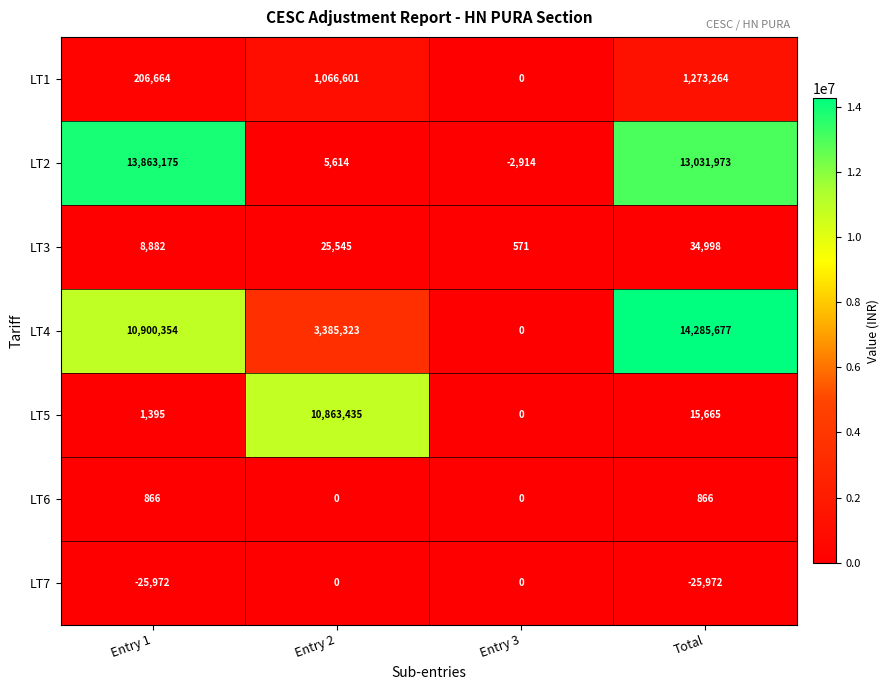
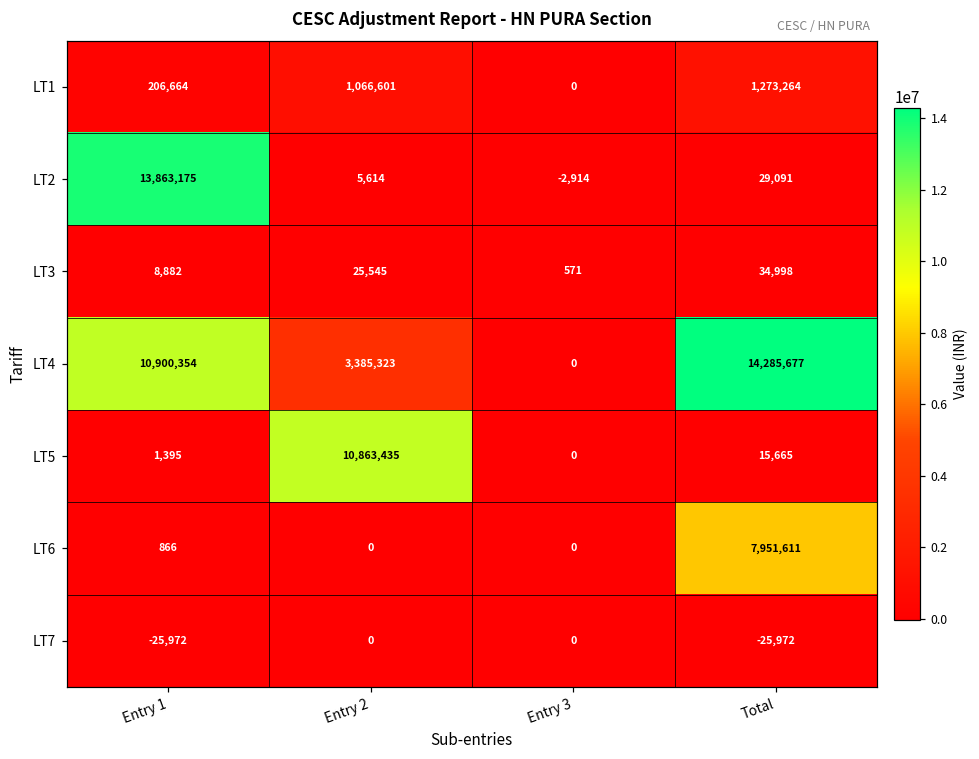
  {
    "LT1": {
      "Entry 1": "206,664",
      "Entry 2": "1,066,601",
      "Entry 3": "0",
      "Total": "1,273,264"
    },
    "LT2": {
      "Entry 1": "13,863,175",
      "Entry 2": "5,614",
      "Entry 3": "-2,914",
-     "Total": "13,031,973"
+     "Total": "29,091"
    },
    "LT3": {
      "Entry 1": "8,882",
      "Entry 2": "25,545",
      "Entry 3": "571",
      "Total": "34,998"
    },
    "LT4": {
      "Entry 1": "10,900,354",
      "Entry 2": "3,385,323",
      "Entry 3": "0",
      "Total": "14,285,677"
    },
    "LT5": {
      "Entry 1": "1,395",
      "Entry 2": "10,863,435",
      "Entry 3": "0",
      "Total": "15,665"
    },
    "LT6": {
      "Entry 1": "866",
      "Entry 2": "0",
      "Entry 3": "0",
-     "Total": "866"
+     "Total": "7,951,611"
    },
    "LT7": {
      "Entry 1": "-25,972",
      "Entry 2": "0",
      "Entry 3": "0",
      "Total": "-25,972"
    }
  }
